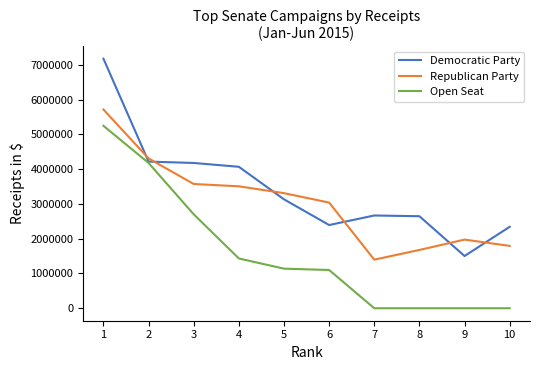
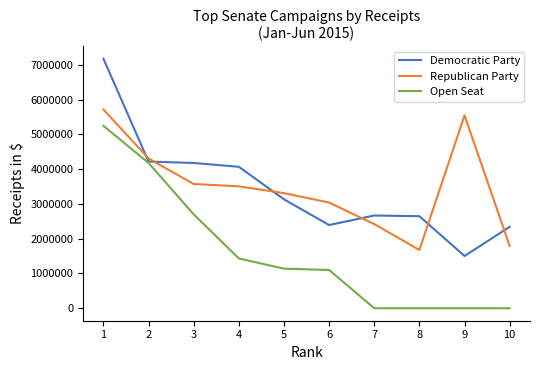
  {
    "Democratic Party": {
      "1": 7200000,
      "3": 4200000,
      "4": 4100000,
      "5": 3100000,
      "6": 2400000,
      "7": 2700000,
      "8": 2600000,
      "9": 1500000,
      "10": 2300000
    },
    "Republican Party": {
      "1": 5700000,
      "2": 4300000,
      "3": 3600000,
      "4": 3500000,
      "5": 3300000,
      "6": 3000000,
-     "7": 1400000,
+     "7": 2400000,
      "8": 1700000,
-     "9": 2000000,
+     "9": 5500000,
      "10": 1800000
    },
    "Open Seat": {
      "1": 5200000,
      "3": 2700000,
      "4": 1400000,
      "5": 1100000,
      "6": 1100000,
      "7": 0,
      "8": 0,
      "9": 0,
      "10": 0
    }
  }
